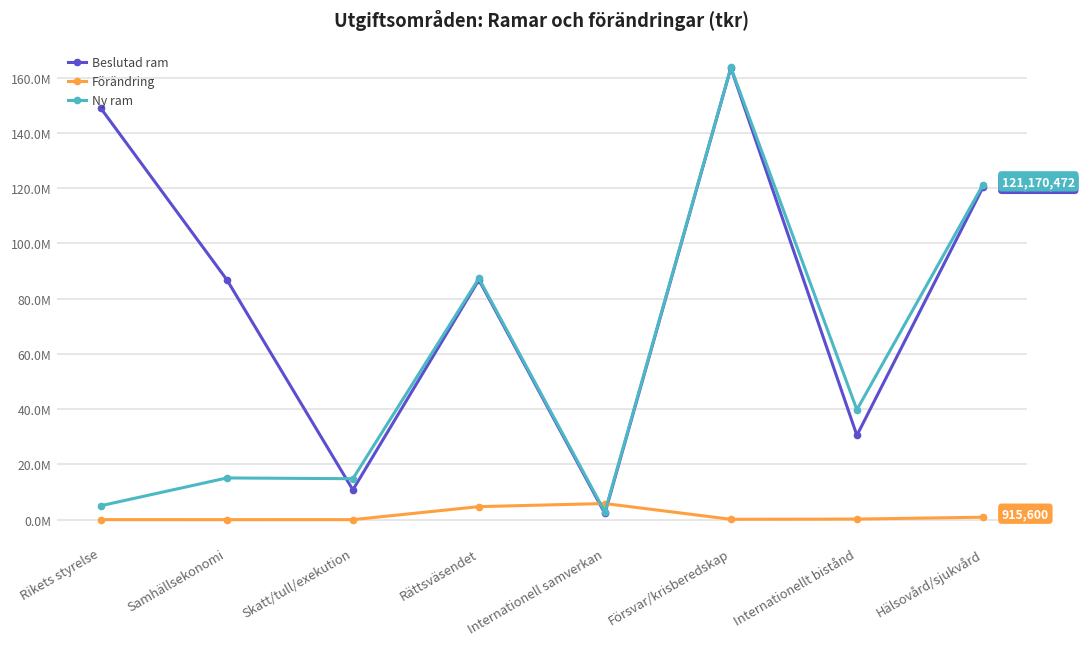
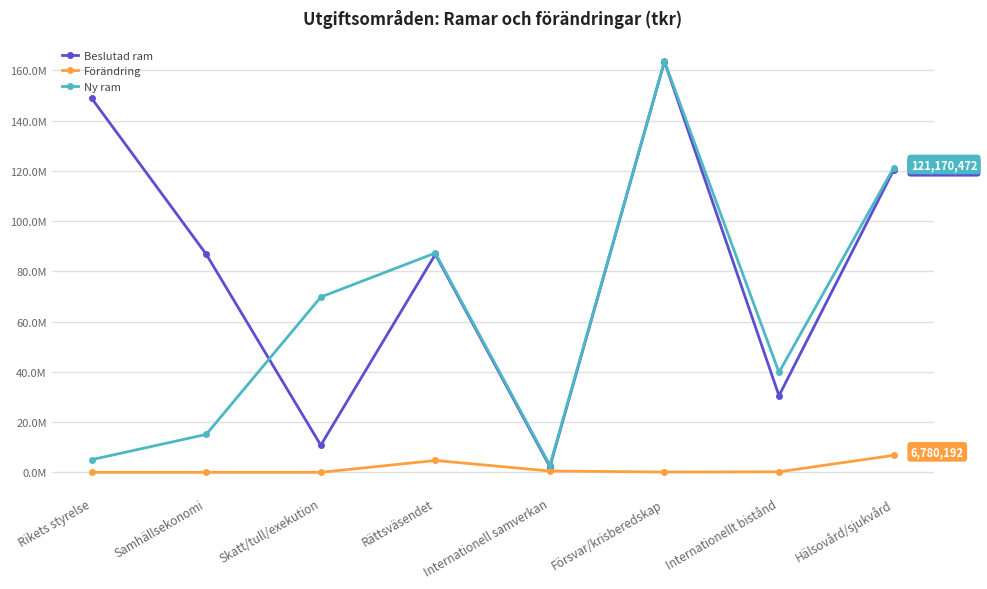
  {
    "Beslutad ram": {
      "Rikets styrelse": "149000000",
      "Samhällsekonomi": "87000000",
      "Skatt/tull/exekution": "11000000",
      "Internationellt bistånd": "31000000"
    },
    "Förändring": {
-     "Internationell samverkan": "6000000",
-     "Hälsovård/sjukvård": "915,600"
+     "Internationell samverkan": "1000000",
+     "Hälsovård/sjukvård": "6,780,192"
    },
    "Ny ram": {
      "Rikets styrelse": "5000000",
      "Samhällsekonomi": "15000000",
-     "Skatt/tull/exekution": "15000000",
+     "Skatt/tull/exekution": "70000000",
      "Internationellt bistånd": "40000000"
    }
  }
